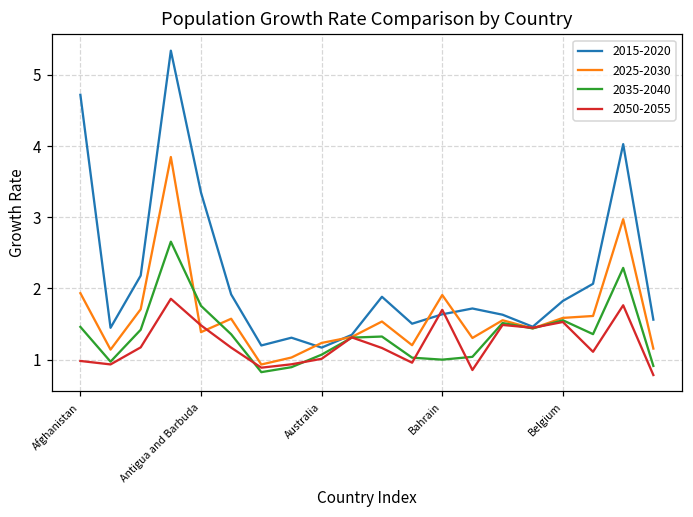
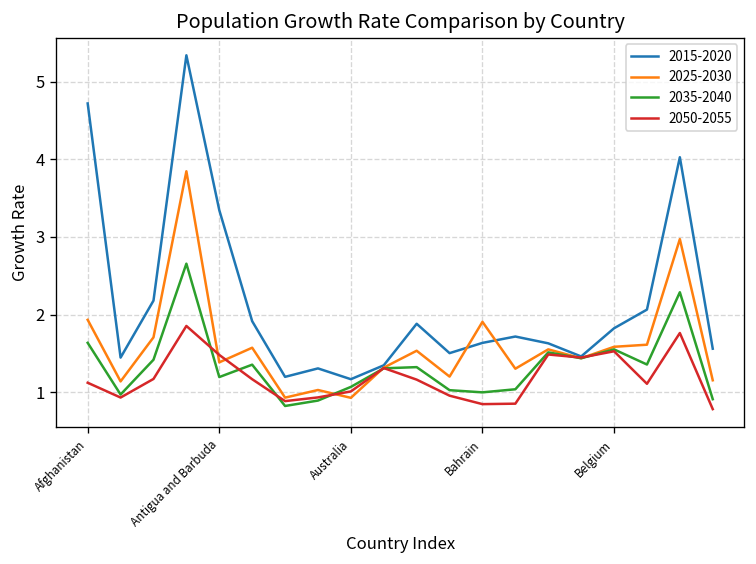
  {
    "2015-2020": {
      "Afghanistan": 4.7,
      "Antigua and Barbuda": 3.3,
      "Australia": 1.2,
      "Bahrain": 1.6,
      "Belgium": 1.8
    },
    "2025-2030": {
      "Afghanistan": 1.9,
      "Antigua and Barbuda": 1.4,
-     "Australia": 1.2,
+     "Australia": 0.9,
      "Bahrain": 1.9
    },
    "2035-2040": {
-     "Afghanistan": 1.5,
-     "Antigua and Barbuda": 1.8,
+     "Afghanistan": 1.6,
+     "Antigua and Barbuda": 1.2,
      "Australia": 1.1,
      "Bahrain": 1.0
    },
    "2050-2055": {
-     "Afghanistan": 1.0,
+     "Afghanistan": 1.1,
      "Antigua and Barbuda": 1.5,
      "Australia": 1.0,
-     "Bahrain": 1.7
+     "Bahrain": 0.8
    }
  }
